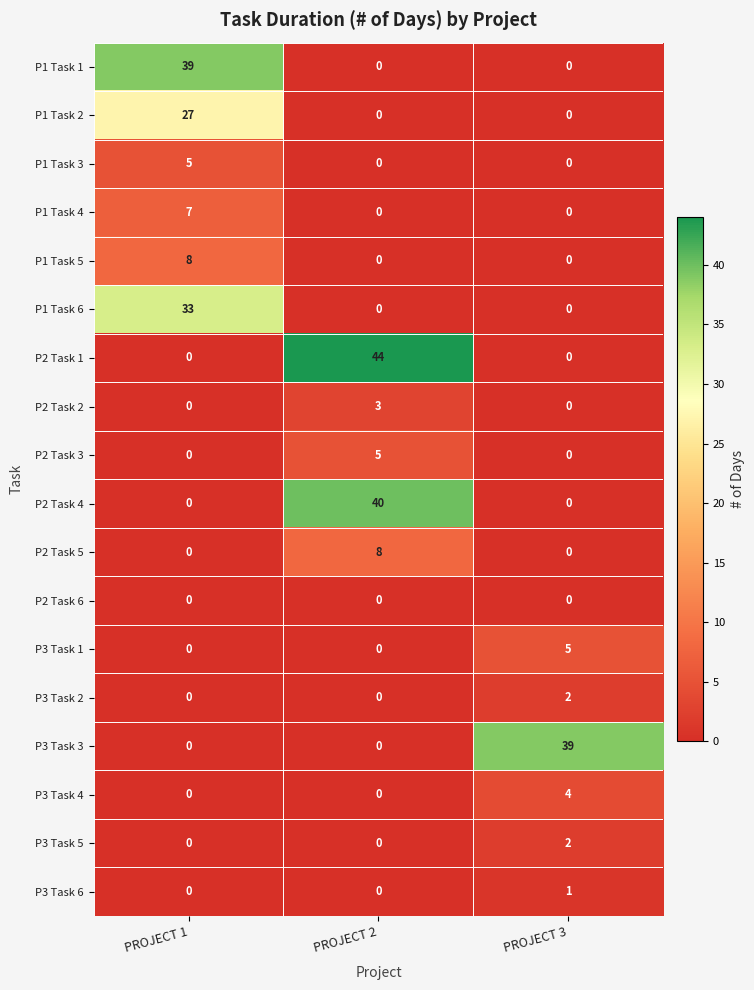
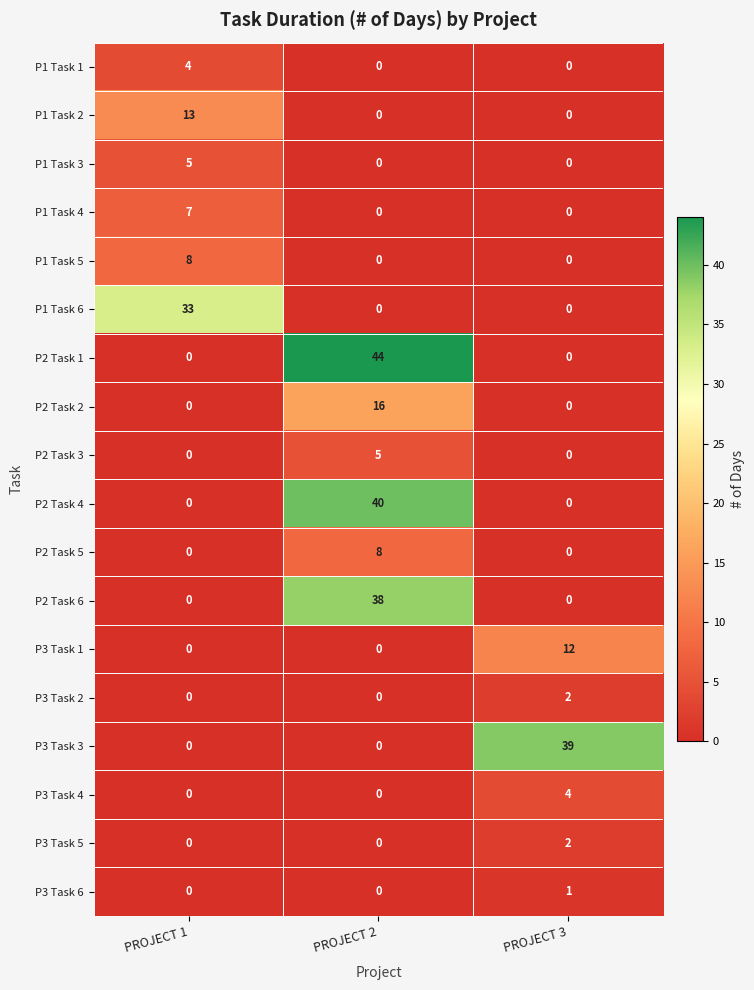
  {
    "P1 Task 1": {
-     "PROJECT 1": 39,
+     "PROJECT 1": 4,
      "PROJECT 2": 0,
      "PROJECT 3": 0
    },
    "P1 Task 2": {
-     "PROJECT 1": 27,
+     "PROJECT 1": 13,
      "PROJECT 2": 0,
      "PROJECT 3": 0
    },
    "P1 Task 3": {
      "PROJECT 1": 5,
      "PROJECT 2": 0,
      "PROJECT 3": 0
    },
    "P1 Task 4": {
      "PROJECT 1": 7,
      "PROJECT 2": 0,
      "PROJECT 3": 0
    },
    "P1 Task 5": {
      "PROJECT 1": 8,
      "PROJECT 2": 0,
      "PROJECT 3": 0
    },
    "P1 Task 6": {
      "PROJECT 1": 33,
      "PROJECT 2": 0,
      "PROJECT 3": 0
    },
    "P2 Task 1": {
      "PROJECT 1": 0,
      "PROJECT 2": 44,
      "PROJECT 3": 0
    },
    "P2 Task 2": {
      "PROJECT 1": 0,
-     "PROJECT 2": 3,
+     "PROJECT 2": 16,
      "PROJECT 3": 0
    },
    "P2 Task 3": {
      "PROJECT 1": 0,
      "PROJECT 2": 5,
      "PROJECT 3": 0
    },
    "P2 Task 4": {
      "PROJECT 1": 0,
      "PROJECT 2": 40,
      "PROJECT 3": 0
    },
    "P2 Task 5": {
      "PROJECT 1": 0,
      "PROJECT 2": 8,
      "PROJECT 3": 0
    },
    "P2 Task 6": {
      "PROJECT 1": 0,
-     "PROJECT 2": 0,
+     "PROJECT 2": 38,
      "PROJECT 3": 0
    },
    "P3 Task 1": {
      "PROJECT 1": 0,
      "PROJECT 2": 0,
-     "PROJECT 3": 5
+     "PROJECT 3": 12
    },
    "P3 Task 2": {
      "PROJECT 1": 0,
      "PROJECT 2": 0,
      "PROJECT 3": 2
    },
    "P3 Task 3": {
      "PROJECT 1": 0,
      "PROJECT 2": 0,
      "PROJECT 3": 39
    },
    "P3 Task 4": {
      "PROJECT 1": 0,
      "PROJECT 2": 0,
      "PROJECT 3": 4
    },
    "P3 Task 5": {
      "PROJECT 1": 0,
      "PROJECT 2": 0,
      "PROJECT 3": 2
    },
    "P3 Task 6": {
      "PROJECT 1": 0,
      "PROJECT 2": 0,
      "PROJECT 3": 1
    }
  }
